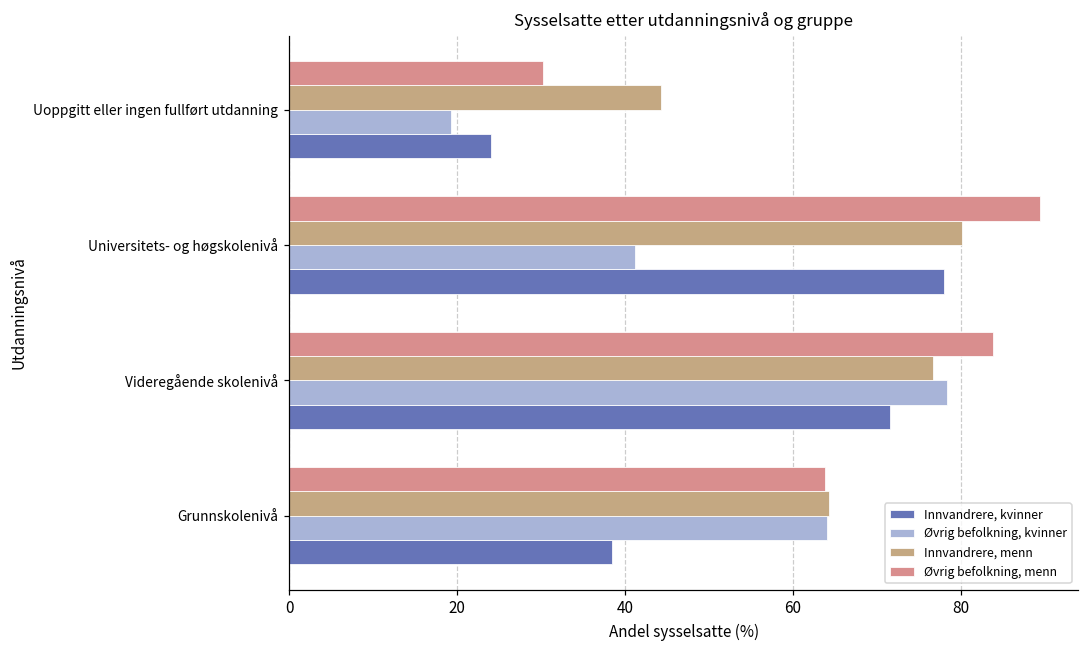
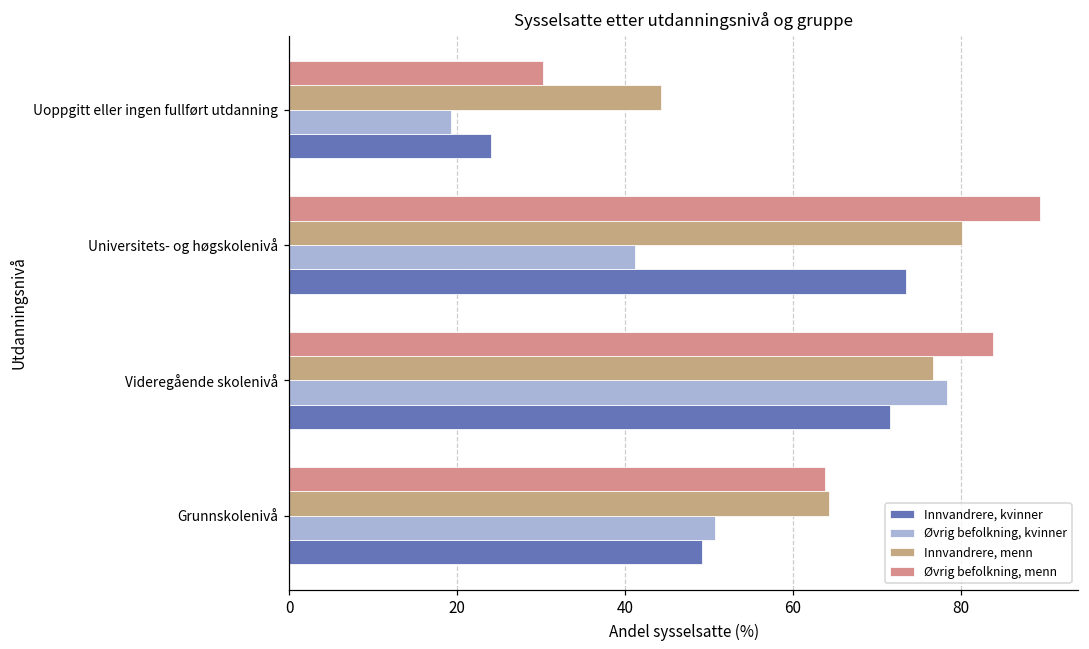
  {
    "Innvandrere, kvinner": {
      "Uoppgitt eller ingen fullført utdanning": 24,
-     "Universitets- og høgskolenivå": 78,
+     "Universitets- og høgskolenivå": 74,
      "Videregående skolenivå": 72,
-     "Grunnskolenivå": 39
+     "Grunnskolenivå": 49
    },
    "Øvrig befolkning, kvinner": {
      "Uoppgitt eller ingen fullført utdanning": 19,
      "Universitets- og høgskolenivå": 41,
      "Videregående skolenivå": 78,
-     "Grunnskolenivå": 64
+     "Grunnskolenivå": 51
    }
  }
